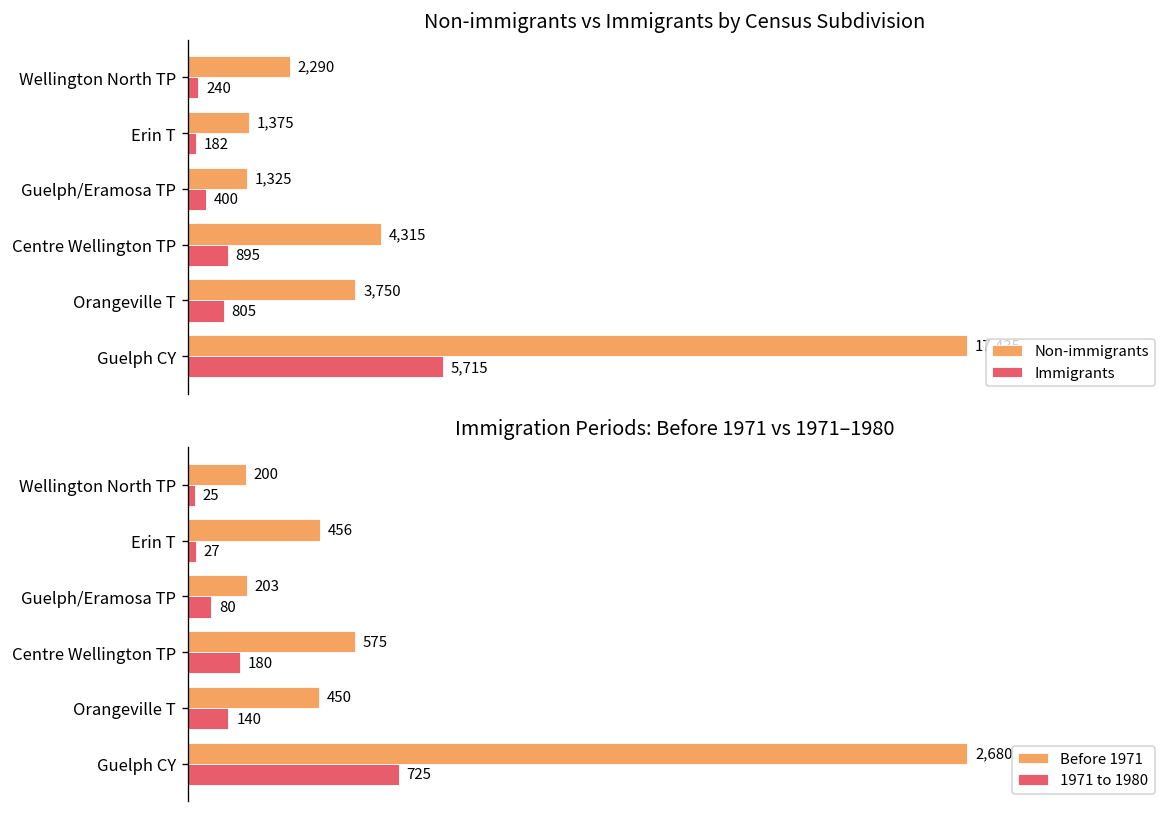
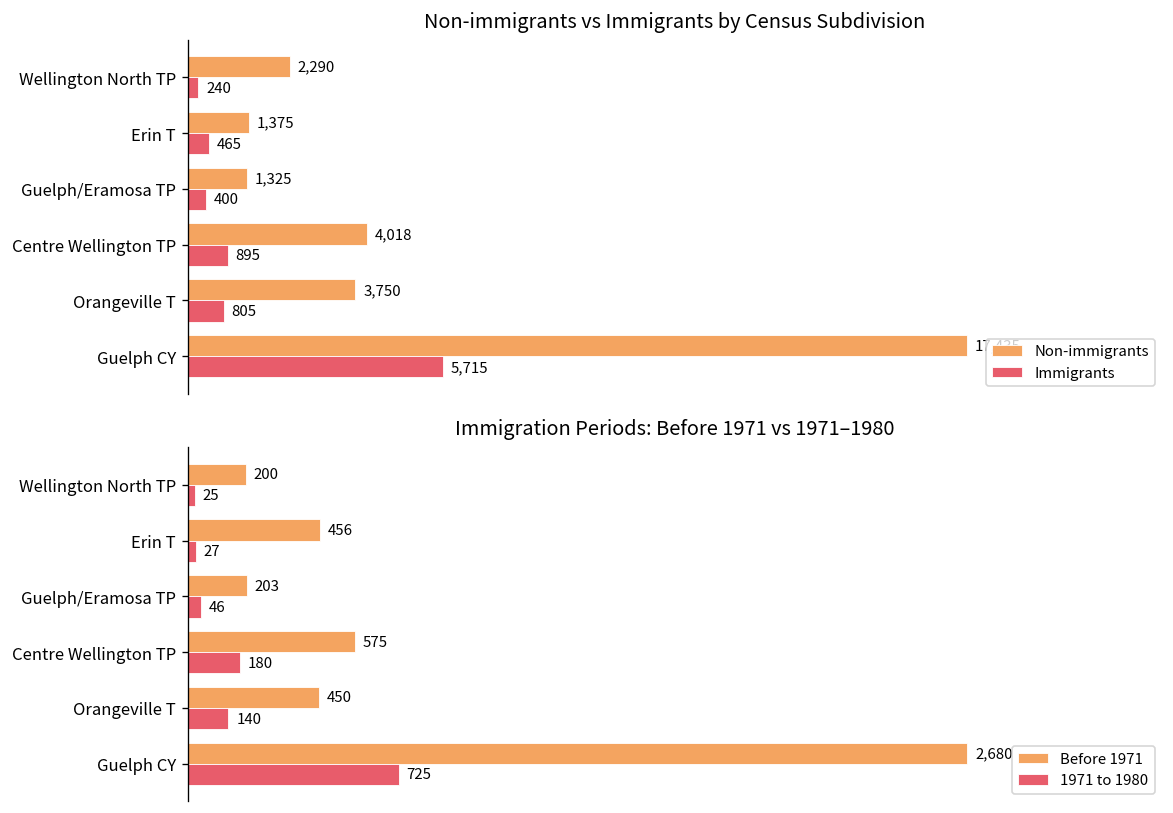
  {
    "Non-immigrants vs Immigrants by Census Subdivision": {
      "Non-immigrants": {
        "Wellington North TP": "2,290",
        "Erin T": "1,375",
        "Guelph/Eramosa TP": "1,325",
-       "Centre Wellington TP": "4,315",
+       "Centre Wellington TP": "4,018",
        "Orangeville T": "3,750"
      },
      "Immigrants": {
        "Wellington North TP": "240",
-       "Erin T": "182",
+       "Erin T": "465",
        "Guelph/Eramosa TP": "400",
        "Centre Wellington TP": "895",
        "Orangeville T": "805",
        "Guelph CY": "5,715"
      }
    },
    "Immigration Periods: Before 1971 vs 1971–1980": {
      "Before 1971": {
        "Wellington North TP": "200",
        "Erin T": "456",
        "Guelph/Eramosa TP": "203",
        "Centre Wellington TP": "575",
        "Orangeville T": "450"
      },
      "1971 to 1980": {
        "Wellington North TP": "25",
        "Erin T": "27",
-       "Guelph/Eramosa TP": "80",
+       "Guelph/Eramosa TP": "46",
        "Centre Wellington TP": "180",
        "Orangeville T": "140",
        "Guelph CY": "725"
      }
    }
  }
